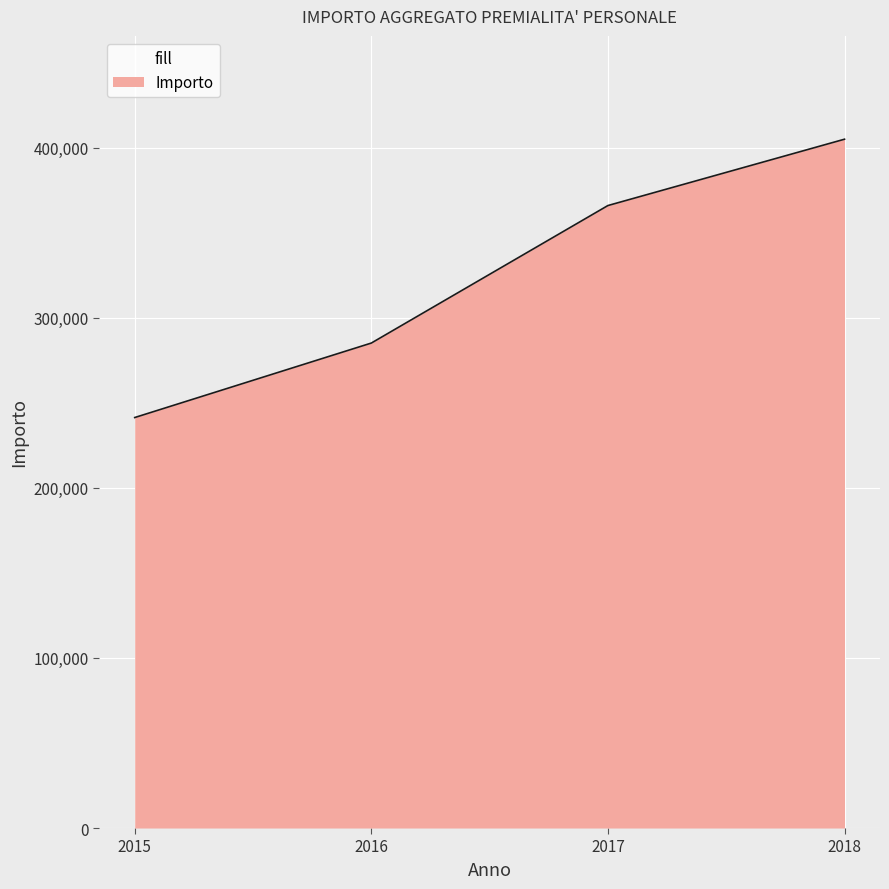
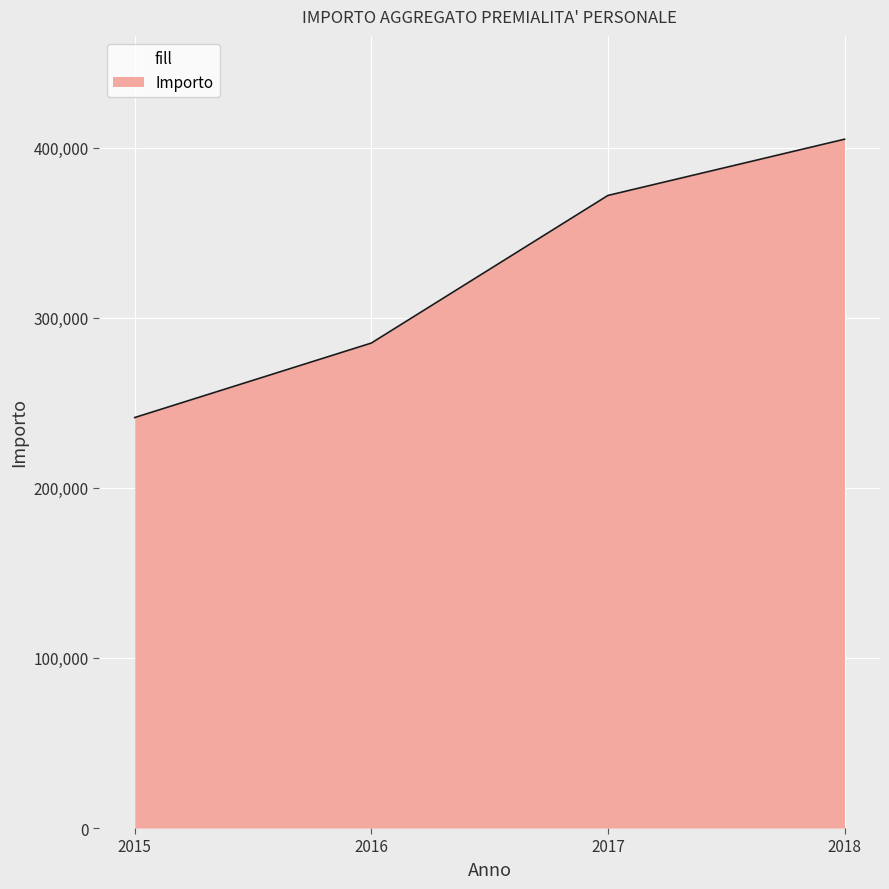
  {
    "2015": "241,000",
    "2016": "285,000",
-   "2017": "366,000",
+   "2017": "372,000",
    "2018": "405,000"
  }
